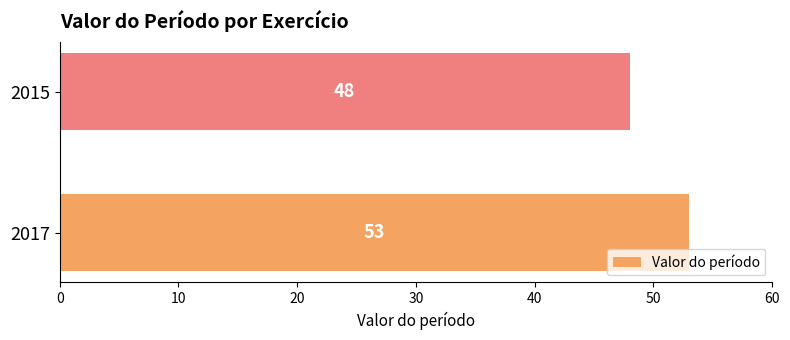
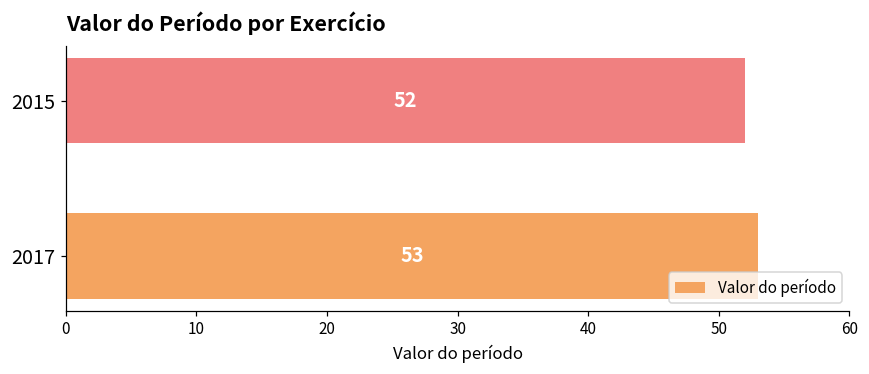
  {
-   "2015": 48,
+   "2015": 52,
    "2017": 53
  }
